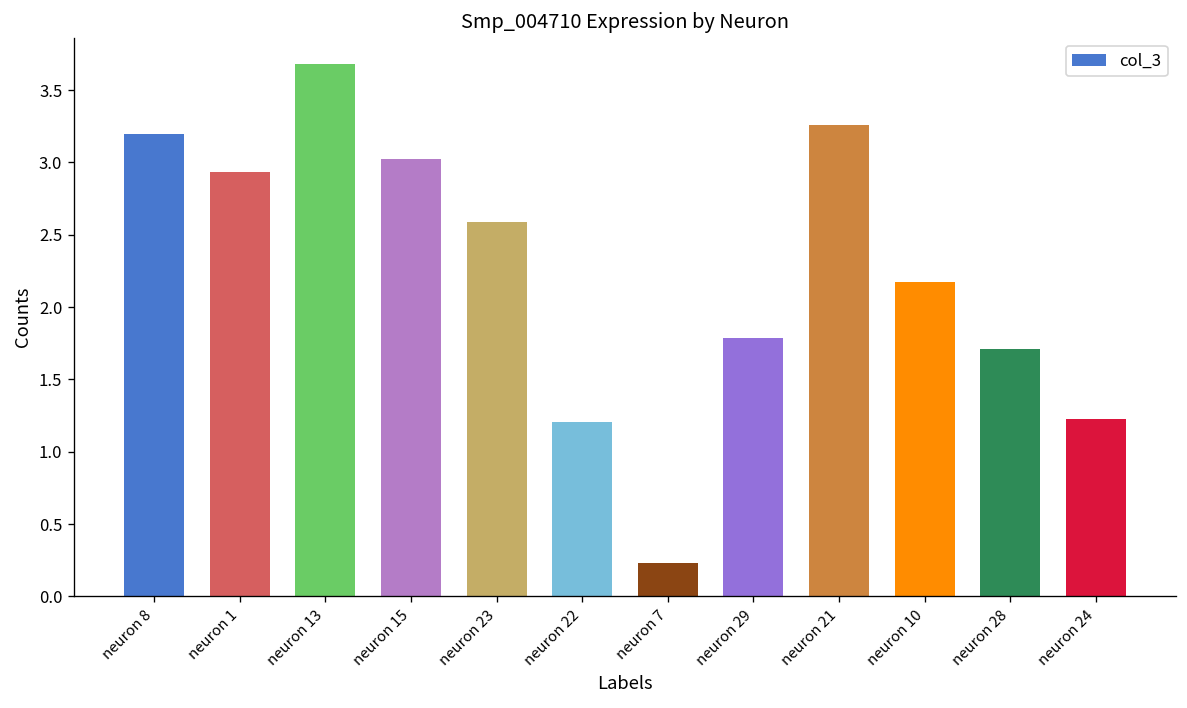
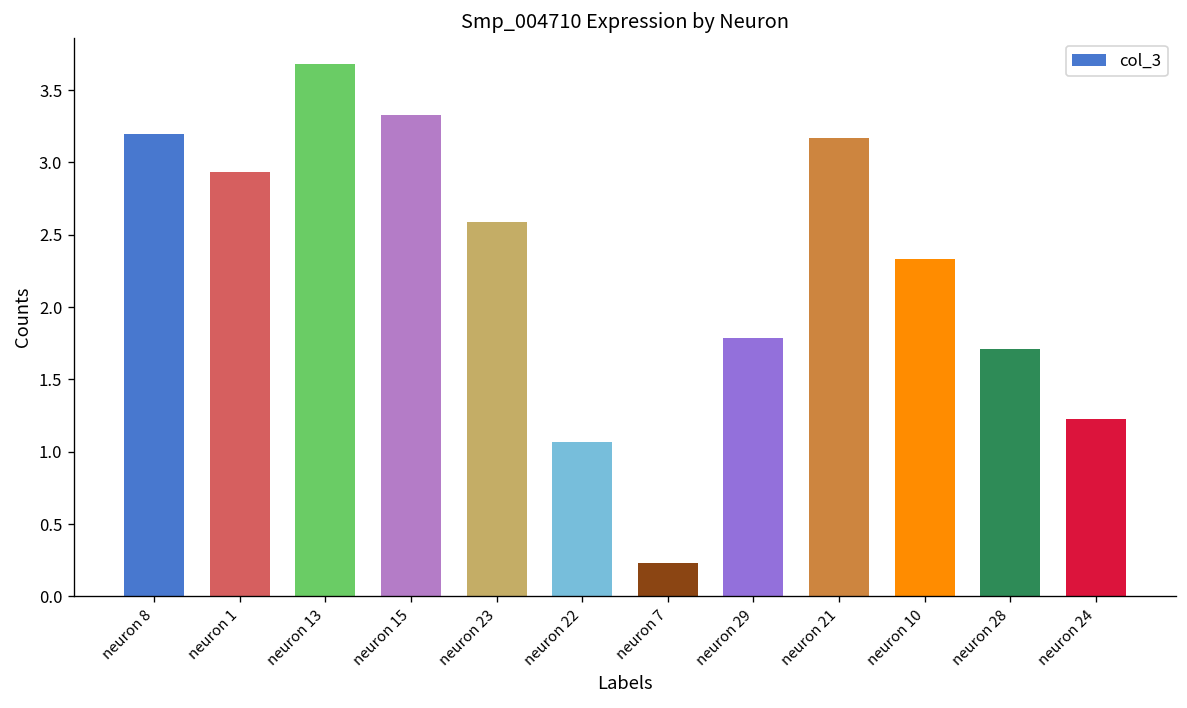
  {
    "neuron 8": 3.20,
    "neuron 1": 2.93,
    "neuron 13": 3.68,
-   "neuron 15": 3.02,
+   "neuron 15": 3.33,
    "neuron 23": 2.59,
-   "neuron 22": 1.21,
+   "neuron 22": 1.06,
    "neuron 7": 0.23,
    "neuron 29": 1.79,
-   "neuron 21": 3.26,
-   "neuron 10": 2.17,
+   "neuron 21": 3.17,
+   "neuron 10": 2.33,
    "neuron 28": 1.71,
    "neuron 24": 1.23
  }
